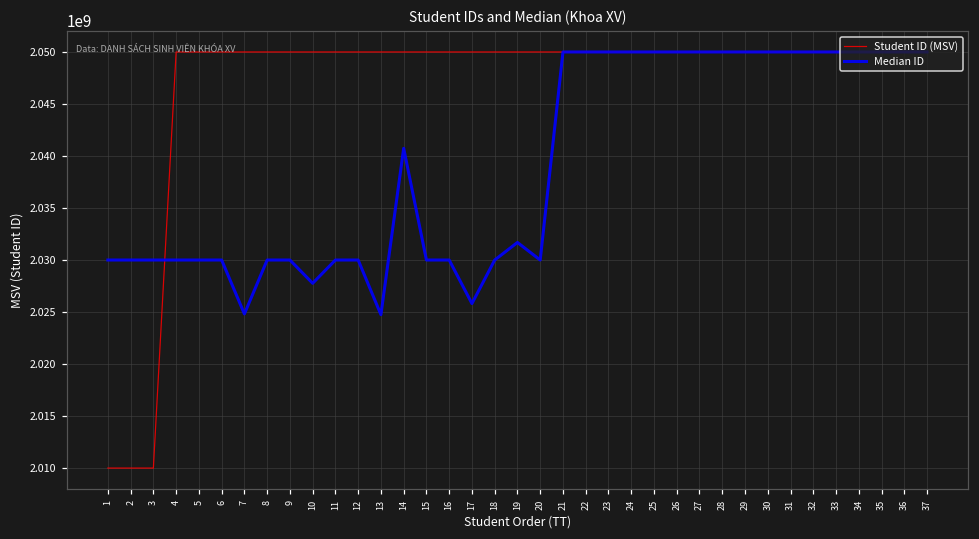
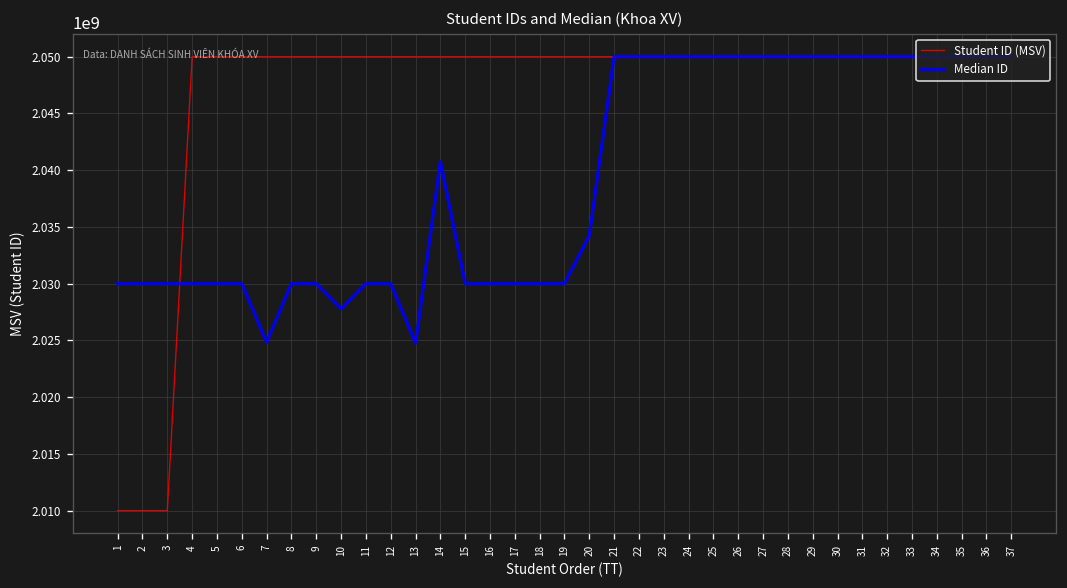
  {
    "Student ID (MSV)": {
      "1": 2010000000,
      "2": 2010000000,
      "3": 2010000000,
      "4": 2050000000,
      "5": 2050000000,
      "6": 2050000000,
      "7": 2050000000,
      "8": 2050000000,
      "9": 2050000000,
      "10": 2050000000,
      "11": 2050000000,
      "12": 2050000000,
      "13": 2050000000,
      "14": 2050000000,
      "15": 2050000000,
      "16": 2050000000,
      "17": 2050000000,
      "18": 2050000000,
      "19": 2050000000,
      "20": 2050000000
    },
    "Median ID": {
      "1": 2030000000,
      "2": 2030000000,
      "3": 2030000000,
      "4": 2030000000,
      "5": 2030000000,
      "6": 2030000000,
      "7": 2025000000,
      "8": 2030000000,
      "9": 2030000000,
      "10": 2028000000,
      "11": 2030000000,
      "12": 2030000000,
      "13": 2025000000,
      "14": 2041000000,
      "15": 2030000000,
      "16": 2030000000,
-     "17": 2026000000,
+     "17": 2030000000,
      "18": 2030000000,
-     "19": 2032000000,
-     "20": 2030000000
+     "19": 2030000000,
+     "20": 2034000000
    }
  }
